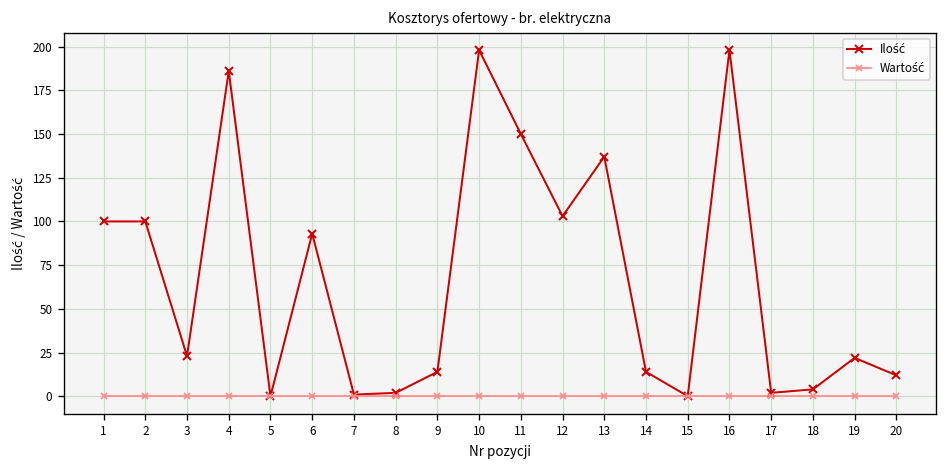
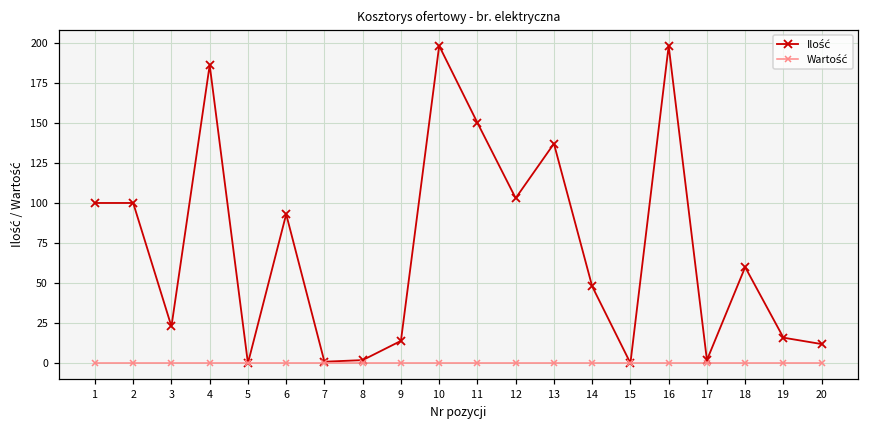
  {
    "Ilość": {
      "1": 100,
      "2": 100,
      "3": 23,
      "4": 186,
      "6": 93,
      "8": 2,
      "9": 14,
      "10": 198,
      "11": 150,
      "12": 103,
      "13": 137,
-     "14": 14,
+     "14": 48,
      "16": 198,
      "17": 2,
-     "18": 4,
-     "19": 22,
+     "18": 60,
+     "19": 16,
      "20": 12
    },
    "Wartość": {
      "1": 0,
      "2": 0,
      "3": 0,
      "4": 0,
      "6": 0,
      "8": 0,
      "9": 0,
      "10": 0,
      "11": 0,
      "12": 0,
      "13": 0,
      "14": 0,
      "16": 0,
      "17": 0,
      "18": 0,
      "19": 0,
      "20": 0
    }
  }
